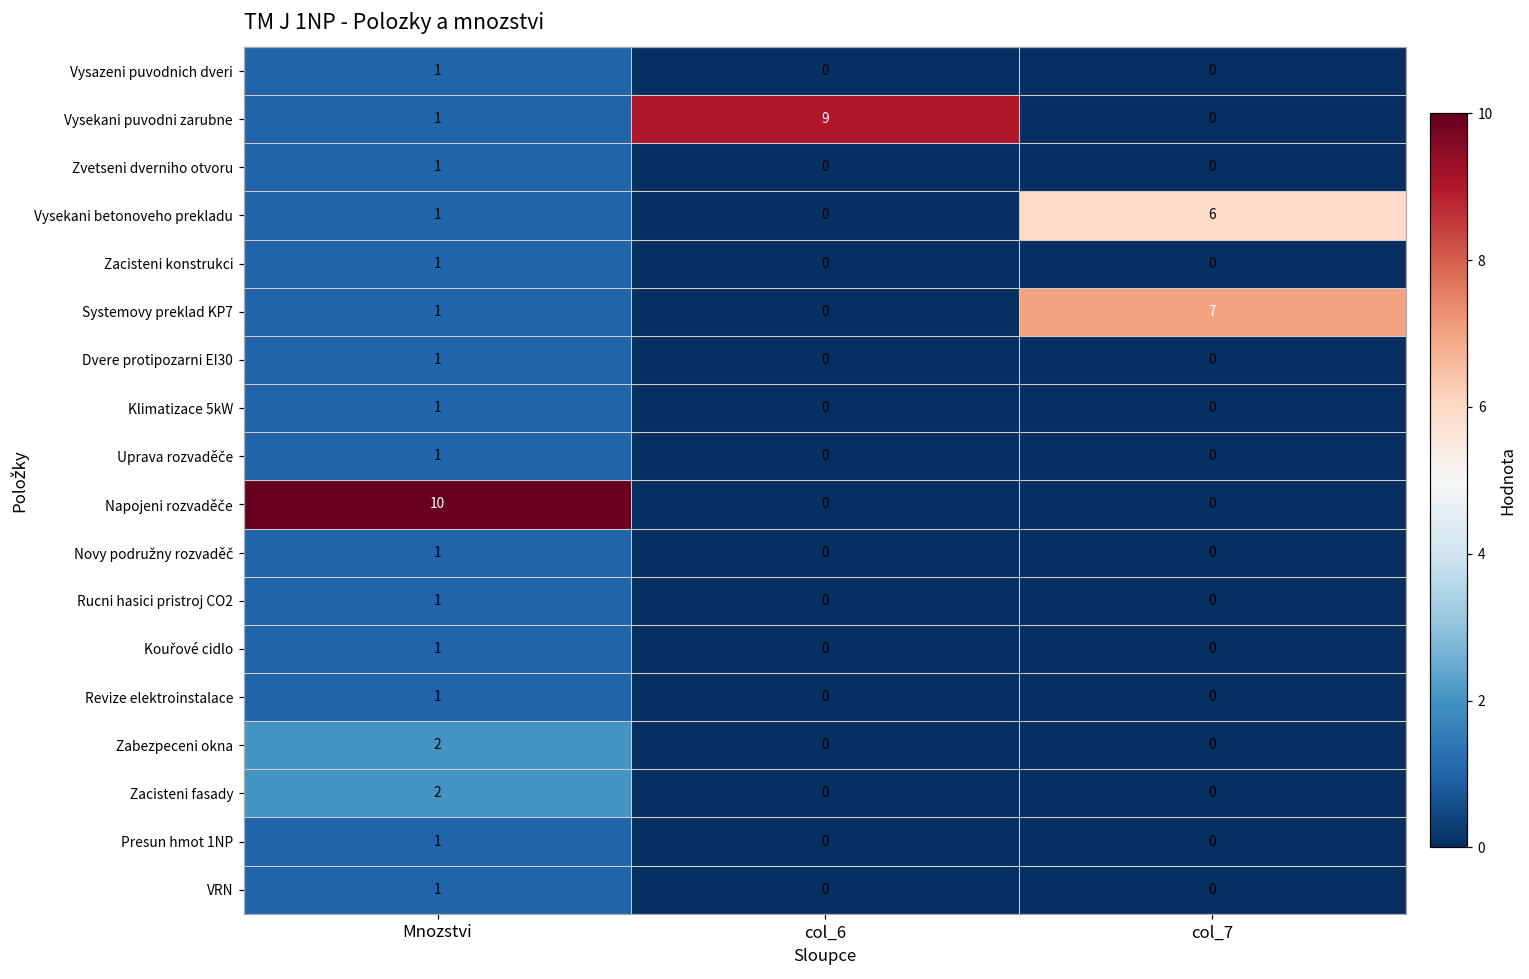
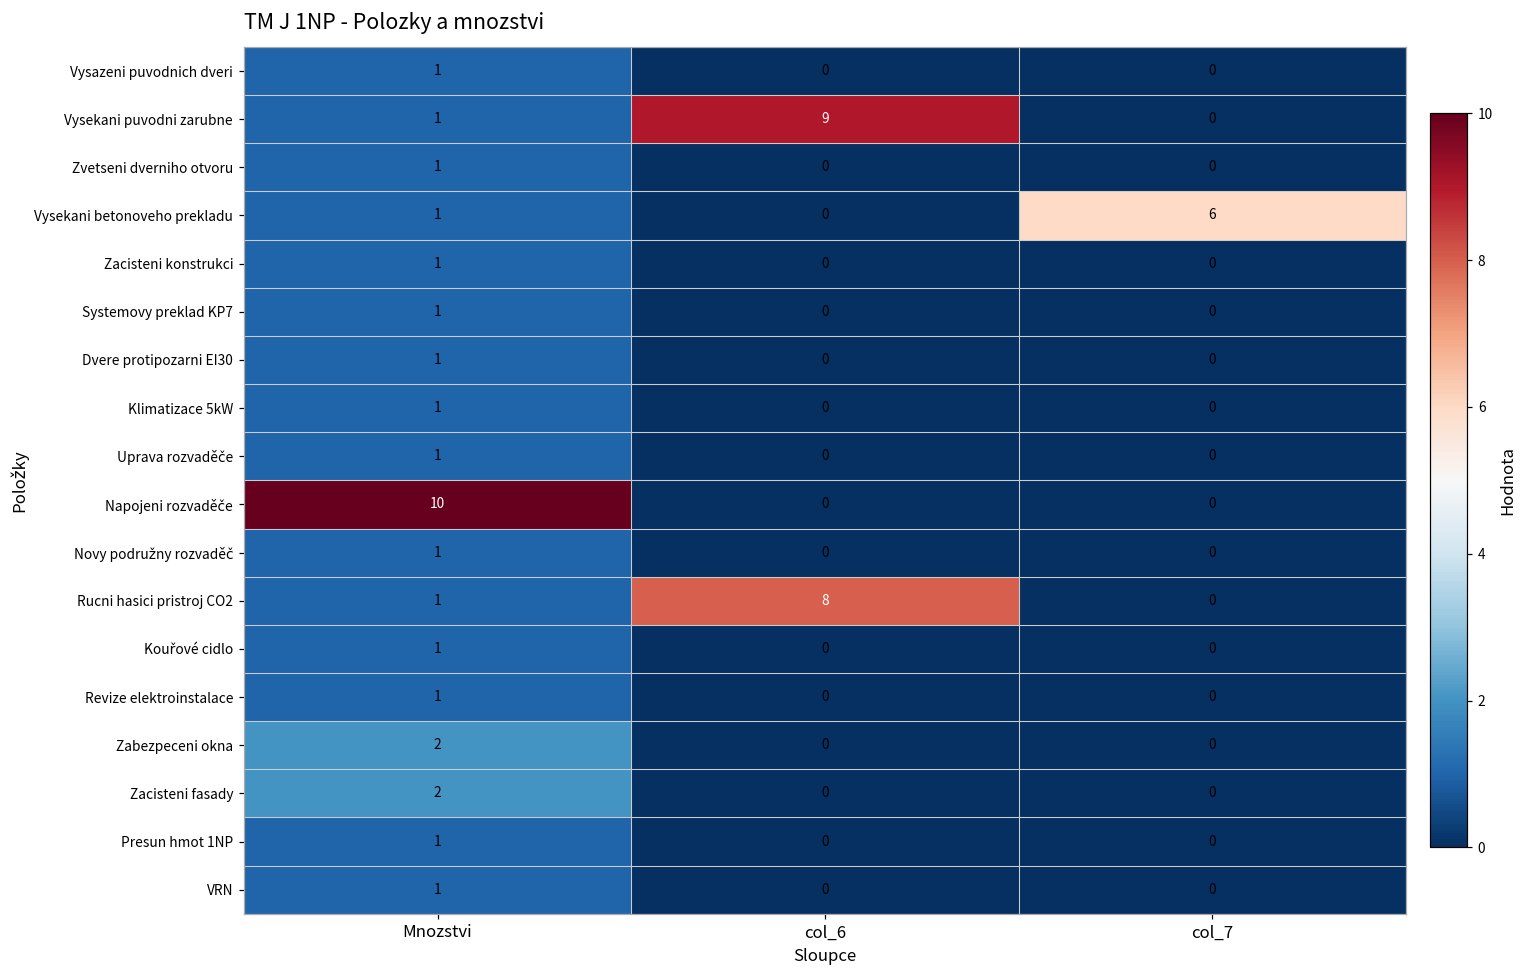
  {
    "Vysazeni puvodnich dveri": {
      "Mnozstvi": 1,
      "col_6": 0,
      "col_7": 0
    },
    "Vysekani puvodni zarubne": {
      "Mnozstvi": 1,
      "col_6": 9,
      "col_7": 0
    },
    "Zvetseni dverniho otvoru": {
      "Mnozstvi": 1,
      "col_6": 0,
      "col_7": 0
    },
    "Vysekani betonoveho prekladu": {
      "Mnozstvi": 1,
      "col_6": 0,
      "col_7": 6
    },
    "Zacisteni konstrukci": {
      "Mnozstvi": 1,
      "col_6": 0,
      "col_7": 0
    },
    "Systemovy preklad KP7": {
      "Mnozstvi": 1,
      "col_6": 0,
-     "col_7": 7
+     "col_7": 0
    },
    "Dvere protipozarni EI30": {
      "Mnozstvi": 1,
      "col_6": 0,
      "col_7": 0
    },
    "Klimatizace 5kW": {
      "Mnozstvi": 1,
      "col_6": 0,
      "col_7": 0
    },
    "Uprava rozvaděče": {
      "Mnozstvi": 1,
      "col_6": 0,
      "col_7": 0
    },
    "Napojeni rozvaděče": {
      "Mnozstvi": 10,
      "col_6": 0,
      "col_7": 0
    },
    "Novy podružny rozvaděč": {
      "Mnozstvi": 1,
      "col_6": 0,
      "col_7": 0
    },
    "Rucni hasici pristroj CO2": {
      "Mnozstvi": 1,
-     "col_6": 0,
+     "col_6": 8,
      "col_7": 0
    },
    "Kouřové cidlo": {
      "Mnozstvi": 1,
      "col_6": 0,
      "col_7": 0
    },
    "Revize elektroinstalace": {
      "Mnozstvi": 1,
      "col_6": 0,
      "col_7": 0
    },
    "Zabezpeceni okna": {
      "Mnozstvi": 2,
      "col_6": 0,
      "col_7": 0
    },
    "Zacisteni fasady": {
      "Mnozstvi": 2,
      "col_6": 0,
      "col_7": 0
    },
    "Presun hmot 1NP": {
      "Mnozstvi": 1,
      "col_6": 0,
      "col_7": 0
    },
    "VRN": {
      "Mnozstvi": 1,
      "col_6": 0,
      "col_7": 0
    }
  }
